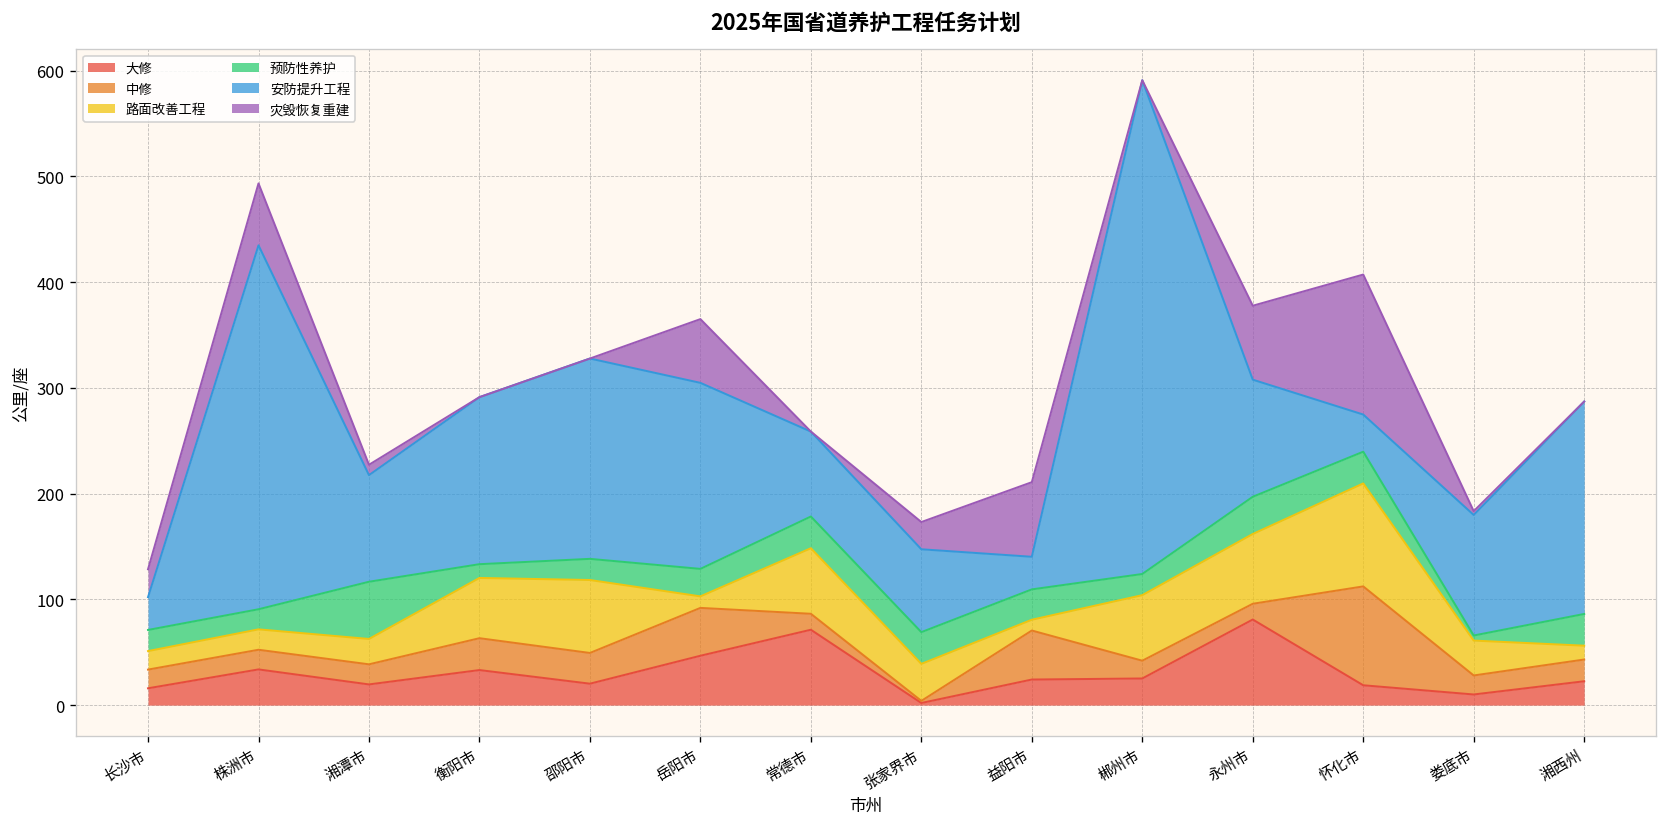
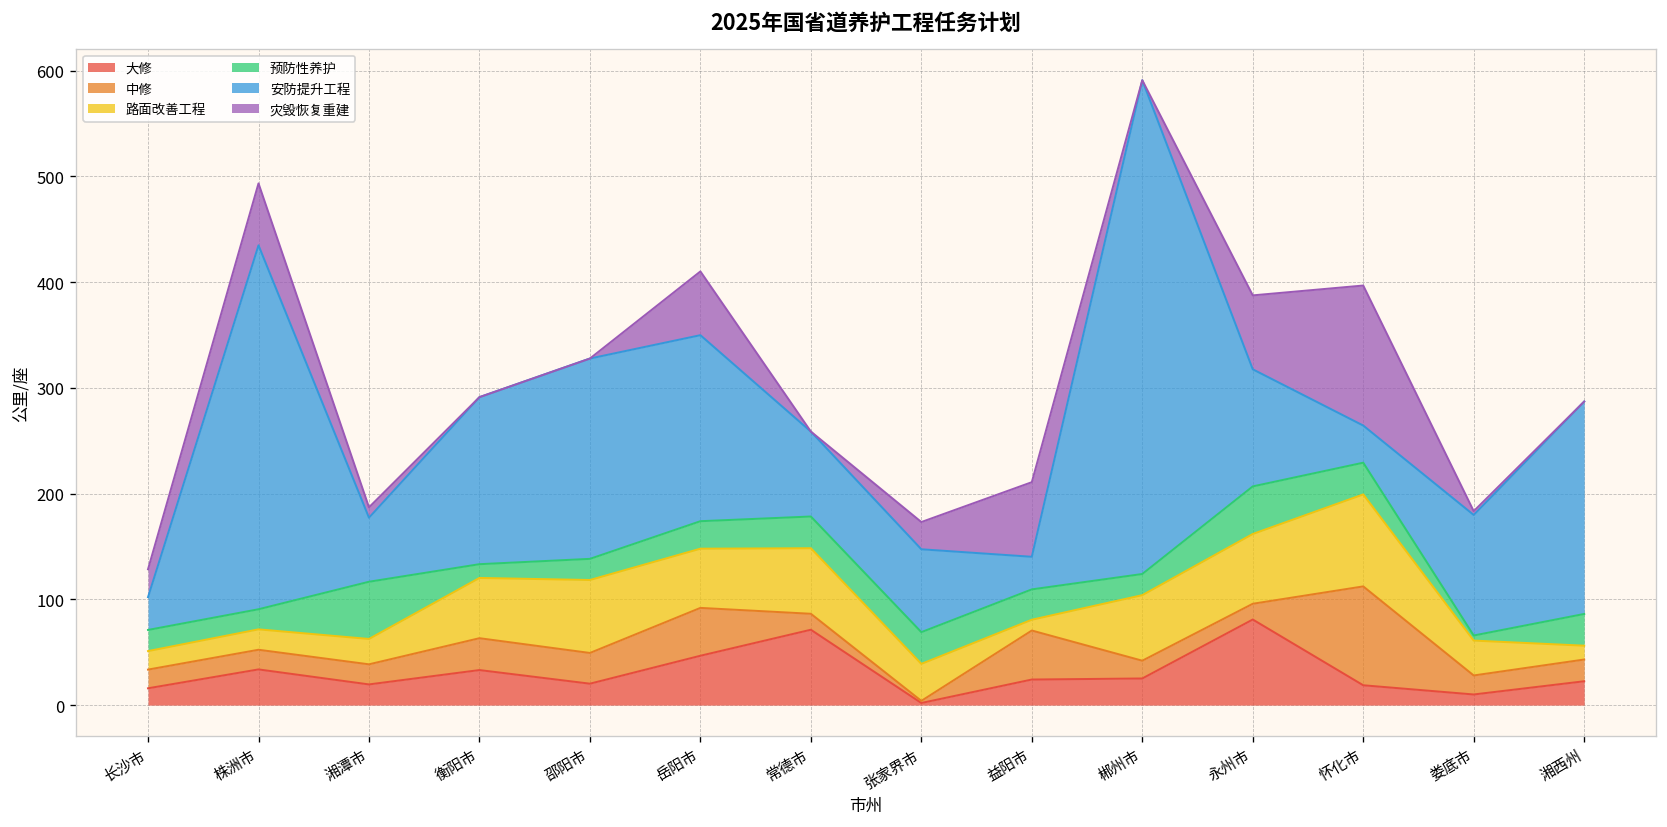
  {
    "路面改善工程": {
      "长沙市": 20,
      "株洲市": 20,
      "湘潭市": 20,
      "衡阳市": 60,
      "邵阳市": 70,
-     "岳阳市": 10,
+     "岳阳市": 60,
      "常德市": 60,
      "张家界市": 40,
      "益阳市": 10,
      "郴州市": 60,
      "永州市": 70,
-     "怀化市": 100,
+     "怀化市": 90,
      "娄底市": 30,
      "湘西州": 10
    },
    "预防性养护": {
      "长沙市": 20,
      "株洲市": 20,
      "湘潭市": 50,
      "衡阳市": 10,
      "邵阳市": 20,
      "岳阳市": 30,
      "常德市": 30,
      "张家界市": 30,
      "益阳市": 30,
      "郴州市": 20,
-     "永州市": 40,
+     "永州市": 50,
      "怀化市": 30,
      "娄底市": 0,
      "湘西州": 30
    },
    "安防提升工程": {
      "长沙市": 30,
      "株洲市": 340,
-     "湘潭市": 100,
+     "湘潭市": 60,
      "岳阳市": 180,
      "张家界市": 80,
      "益阳市": 30,
      "永州市": 110,
      "怀化市": 40,
      "娄底市": 110
    },
    "灾毁恢复重建": {
      "长沙市": 30,
      "株洲市": 60,
      "湘潭市": 10,
      "岳阳市": 60,
      "张家界市": 30,
      "益阳市": 70,
      "永州市": 70,
      "怀化市": 130,
      "娄底市": 0
    }
  }
